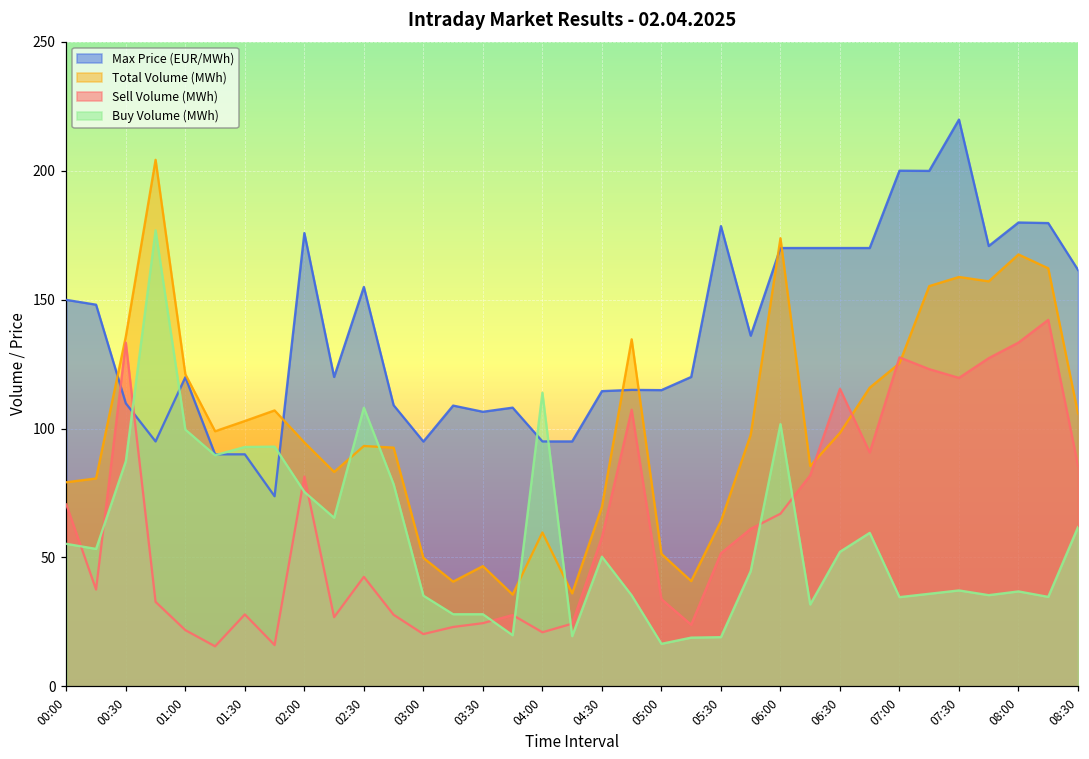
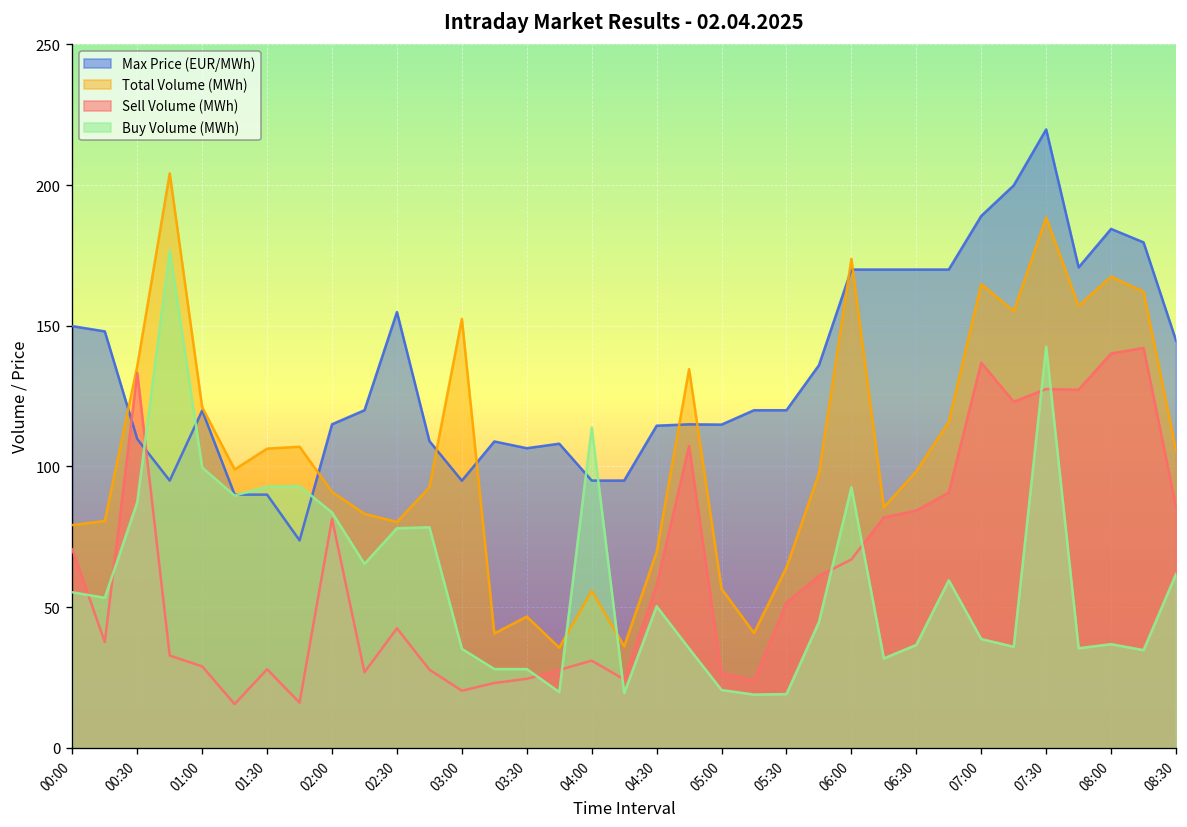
  {
    "Max Price (EUR/MWh)": {
      "00:00": 150,
      "00:30": 110,
      "01:00": 120,
      "01:30": 90,
-     "02:00": 176,
+     "02:00": 115,
      "02:30": 155,
      "03:00": 95,
      "03:30": 107,
      "04:00": 95,
      "04:30": 115,
      "05:00": 115,
-     "05:30": 179,
+     "05:30": 120,
      "06:00": 170,
      "06:30": 170,
-     "07:00": 200,
+     "07:00": 189,
      "07:30": 220,
-     "08:00": 180,
-     "08:30": 162
+     "08:00": 184,
+     "08:30": 145
    },
    "Total Volume (MWh)": {
      "00:00": 79,
      "00:30": 136,
      "01:00": 121,
-     "01:30": 103,
-     "02:00": 95,
-     "02:30": 93,
-     "03:00": 50,
+     "01:30": 106,
+     "02:00": 91,
+     "02:30": 80,
+     "03:00": 152,
      "03:30": 47,
-     "04:00": 60,
+     "04:00": 56,
      "04:30": 70,
-     "05:00": 51,
+     "05:00": 57,
      "05:30": 64,
      "06:00": 174,
      "06:30": 98,
-     "07:00": 125,
-     "07:30": 159,
+     "07:00": 165,
+     "07:30": 188,
      "08:00": 168,
      "08:30": 106
    },
    "Sell Volume (MWh)": {
      "00:00": 71,
      "00:30": 133,
-     "01:00": 22,
+     "01:00": 29,
      "01:30": 28,
      "02:00": 81,
      "02:30": 43,
      "03:00": 20,
      "03:30": 25,
-     "04:00": 21,
+     "04:00": 31,
      "04:30": 58,
-     "05:00": 34,
+     "05:00": 27,
      "05:30": 52,
      "06:00": 67,
-     "06:30": 115,
-     "07:00": 128,
-     "07:30": 120,
-     "08:00": 133,
+     "06:30": 84,
+     "07:00": 137,
+     "07:30": 128,
+     "08:00": 140,
      "08:30": 86
    },
    "Buy Volume (MWh)": {
      "00:00": 55,
      "00:30": 87,
      "01:00": 100,
      "01:30": 93,
-     "02:00": 75,
-     "02:30": 108,
+     "02:00": 84,
+     "02:30": 78,
      "03:00": 35,
      "03:30": 28,
      "04:00": 114,
      "04:30": 50,
-     "05:00": 17,
+     "05:00": 21,
      "05:30": 19,
-     "06:00": 102,
-     "06:30": 52,
-     "07:00": 35,
-     "07:30": 37,
+     "06:00": 93,
+     "06:30": 37,
+     "07:00": 39,
+     "07:30": 143,
      "08:00": 37,
      "08:30": 62
    }
  }
